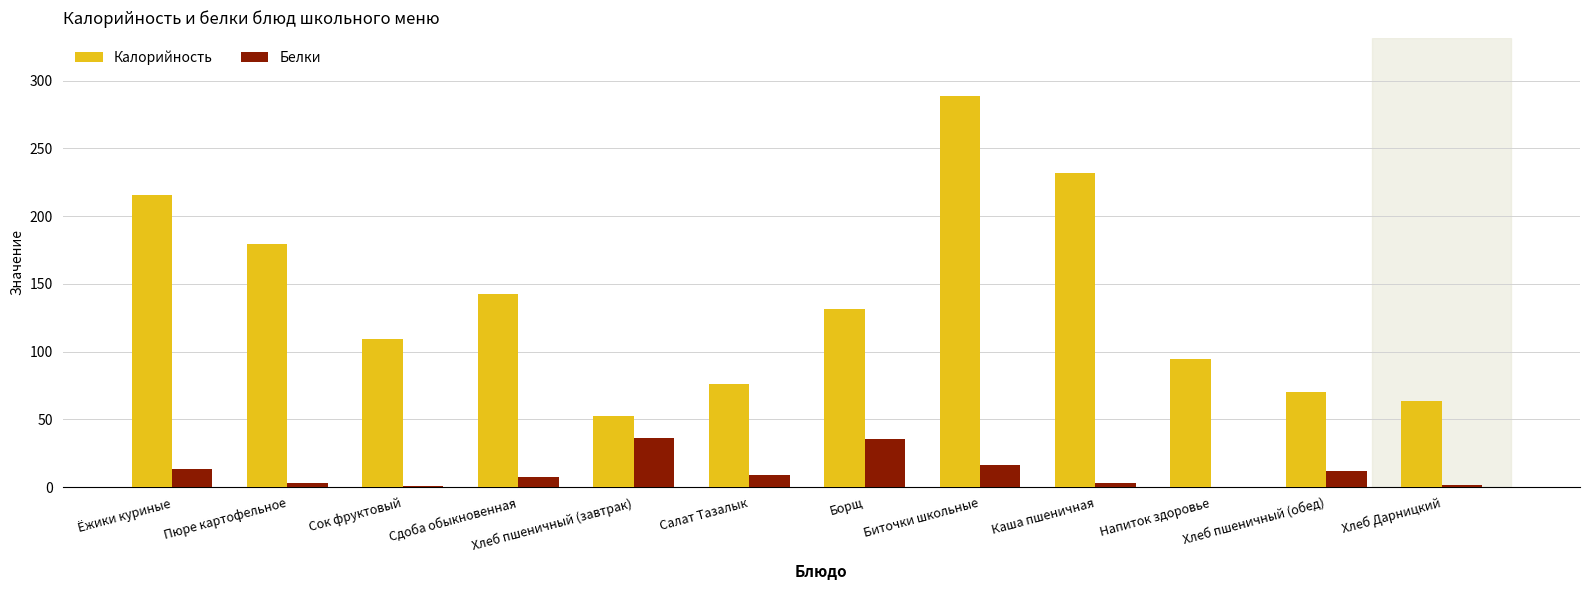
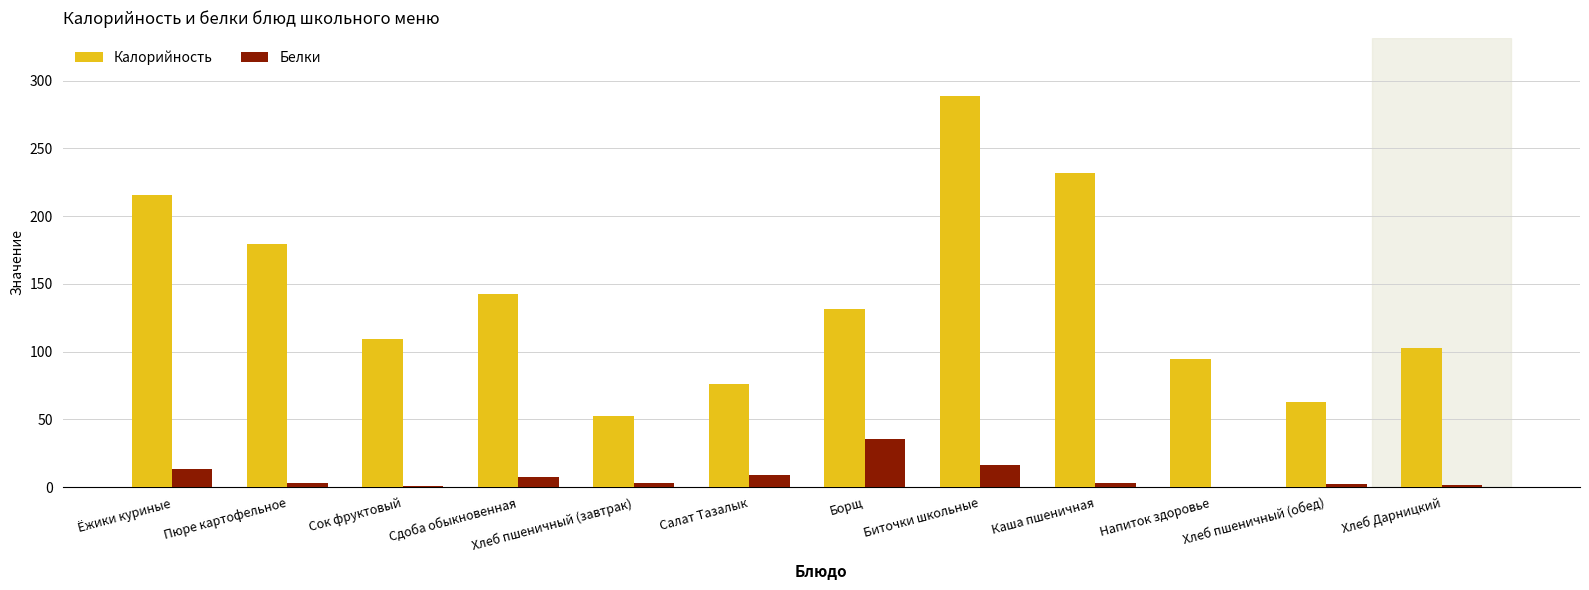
  {
    "Калорийность": {
      "Ёжики куриные": 215,
      "Пюре картофельное": 179,
      "Сок фруктовый": 109,
      "Сдоба обыкновенная": 142,
      "Хлеб пшеничный (завтрак)": 52,
      "Салат Тазалык": 76,
      "Борщ": 131,
      "Биточки школьные": 288,
      "Каша пшеничная": 232,
      "Напиток здоровье": 95,
-     "Хлеб пшеничный (обед)": 70,
-     "Хлеб Дарницкий": 64
+     "Хлеб пшеничный (обед)": 63,
+     "Хлеб Дарницкий": 103
    },
    "Белки": {
      "Ёжики куриные": 13,
      "Пюре картофельное": 3,
      "Сдоба обыкновенная": 8,
-     "Хлеб пшеничный (завтрак)": 37,
+     "Хлеб пшеничный (завтрак)": 3,
      "Салат Тазалык": 9,
      "Борщ": 36,
      "Биточки школьные": 17,
      "Каша пшеничная": 3,
-     "Хлеб пшеничный (обед)": 12,
+     "Хлеб пшеничный (обед)": 2,
      "Хлеб Дарницкий": 2
    }
  }
